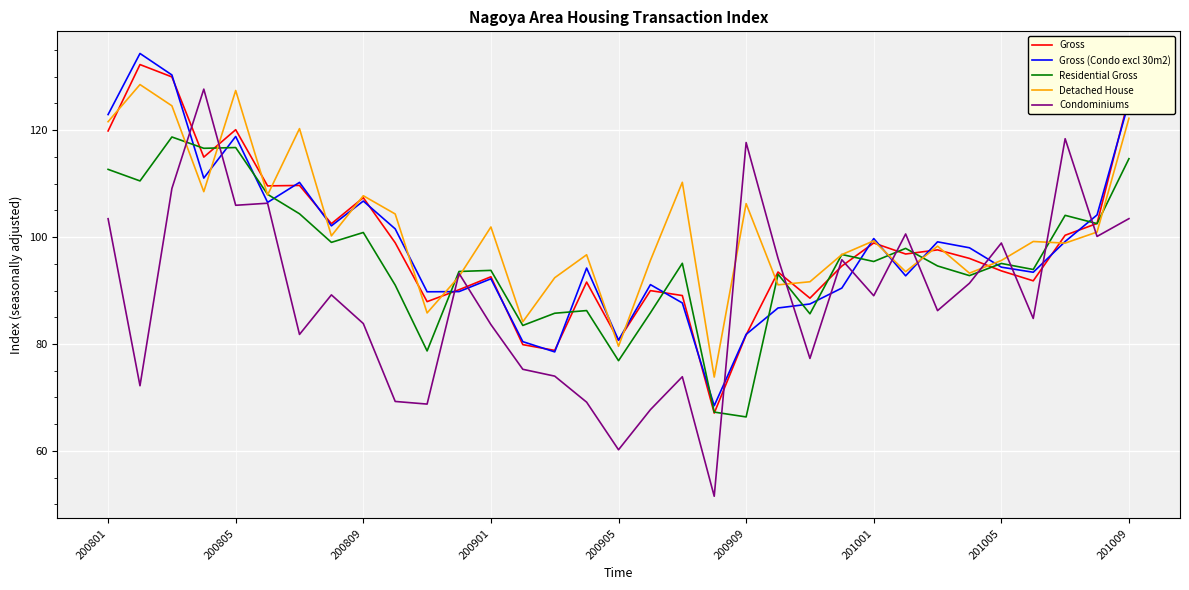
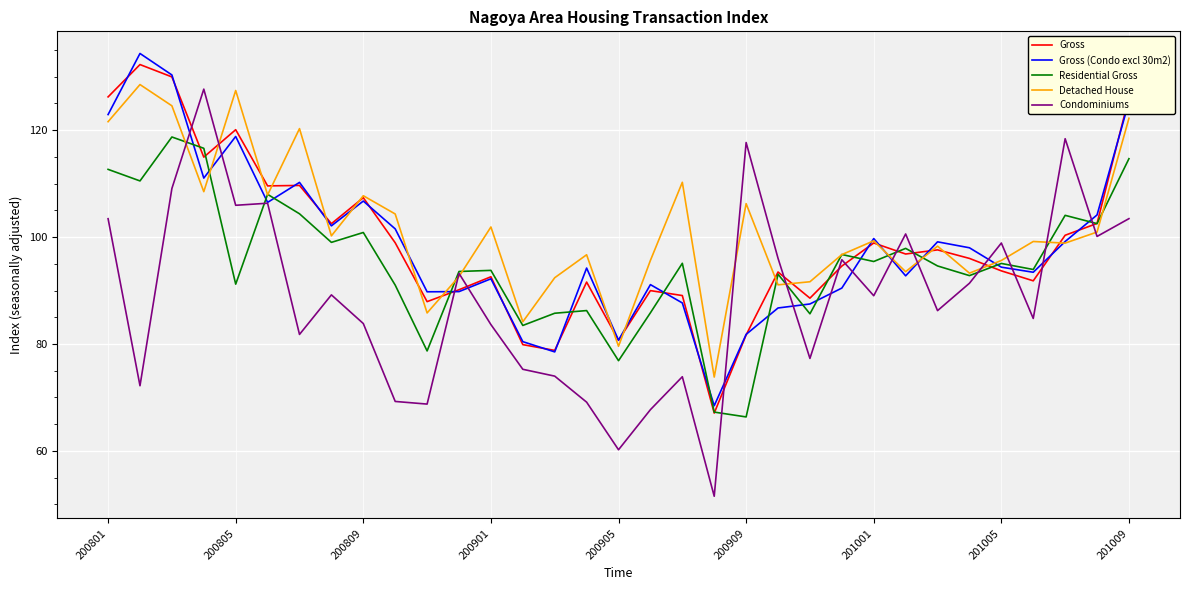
  {
    "Gross": {
-     "200801": 120,
+     "200801": 126,
      "200805": 120,
      "201005": 94
    },
    "Gross (Condo excl 30m2)": {
      "200801": 123,
      "200805": 119,
      "200809": 107,
      "201005": 94
    },
    "Residential Gross": {
      "200801": 113,
-     "200805": 117,
+     "200805": 91,
      "200809": 101,
      "200901": 94,
      "200905": 77,
      "200909": 66,
      "201001": 95,
      "201005": 95,
      "201009": 115
    },
    "Detached House": {
      "200801": 122,
      "200805": 127,
      "200901": 102,
      "200905": 80,
      "200909": 106,
      "201005": 96,
      "201009": 122
    },
    "Condominiums": {
      "200801": 103,
      "200805": 106,
      "200809": 84,
      "200901": 84,
      "200905": 60,
      "200909": 118,
      "201001": 89,
      "201005": 99,
      "201009": 103
    }
  }
